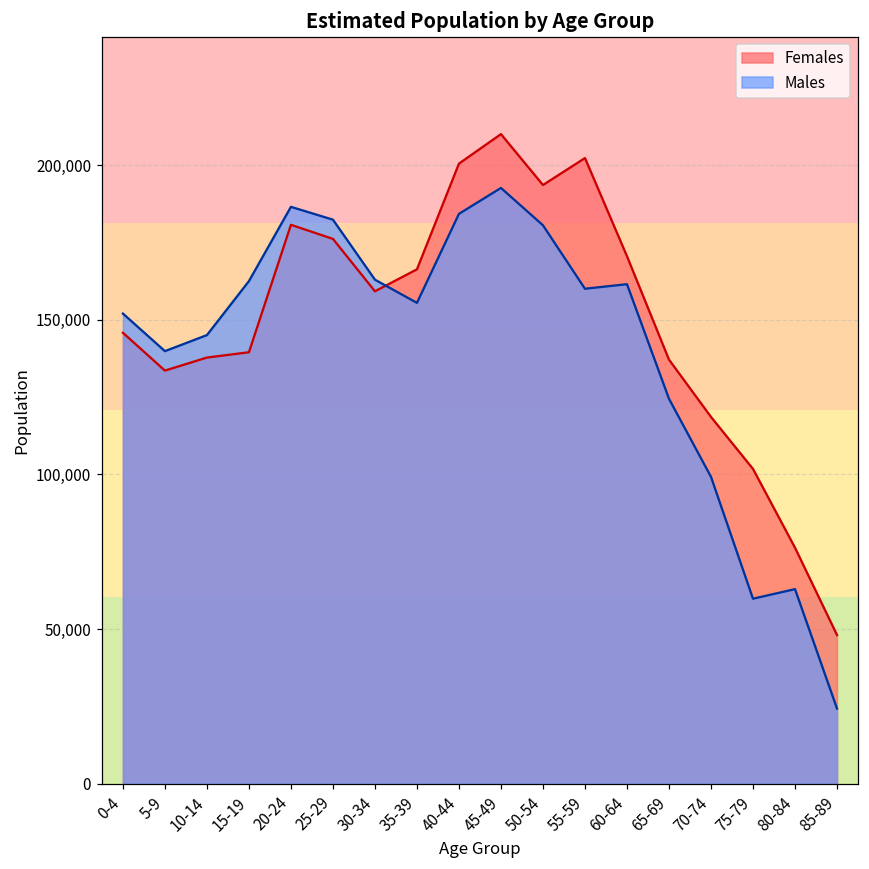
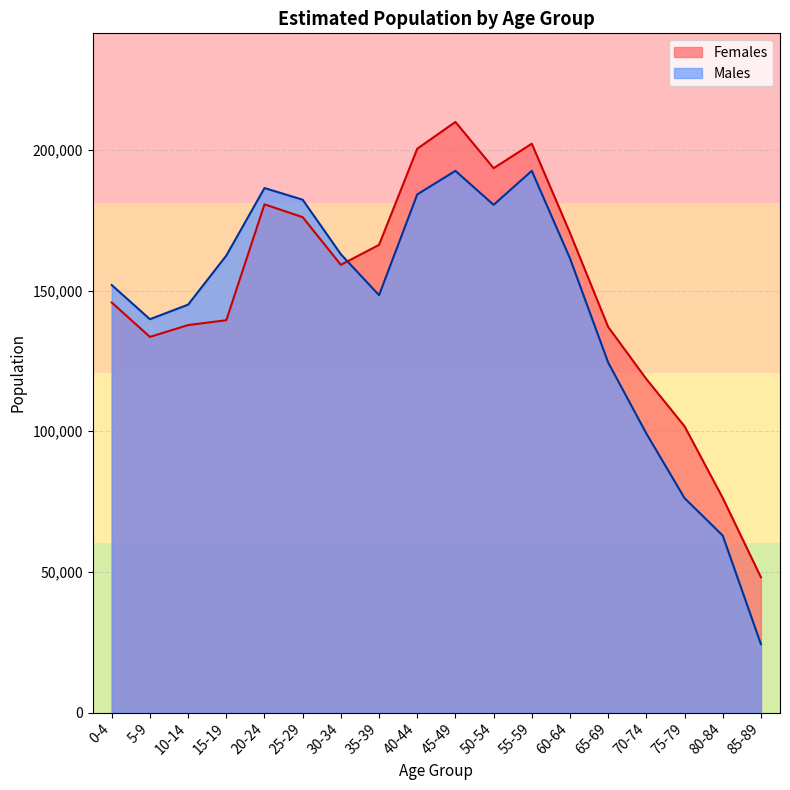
  {
    "Females": {
      "0-4": "146,000",
      "5-9": "134,000",
      "10-14": "138,000",
      "15-19": "139,000",
      "20-24": "181,000",
      "25-29": "176,000",
      "30-34": "159,000",
      "35-39": "166,000",
      "40-44": "200,000",
      "45-49": "210,000",
      "50-54": "194,000",
      "55-59": "202,000",
      "60-64": "171,000",
      "65-69": "137,000",
      "70-74": "119,000",
      "75-79": "102,000",
      "80-84": "76,000",
      "85-89": "48,000"
    },
    "Males": {
      "0-4": "152,000",
      "5-9": "140,000",
      "10-14": "145,000",
      "15-19": "162,000",
      "20-24": "186,000",
      "25-29": "182,000",
      "30-34": "163,000",
-     "35-39": "155,000",
+     "35-39": "148,000",
      "40-44": "184,000",
      "45-49": "193,000",
      "50-54": "181,000",
-     "55-59": "160,000",
+     "55-59": "193,000",
      "60-64": "161,000",
      "65-69": "124,000",
      "70-74": "99,000",
-     "75-79": "60,000",
+     "75-79": "76,000",
      "80-84": "63,000",
      "85-89": "24,000"
    }
  }
